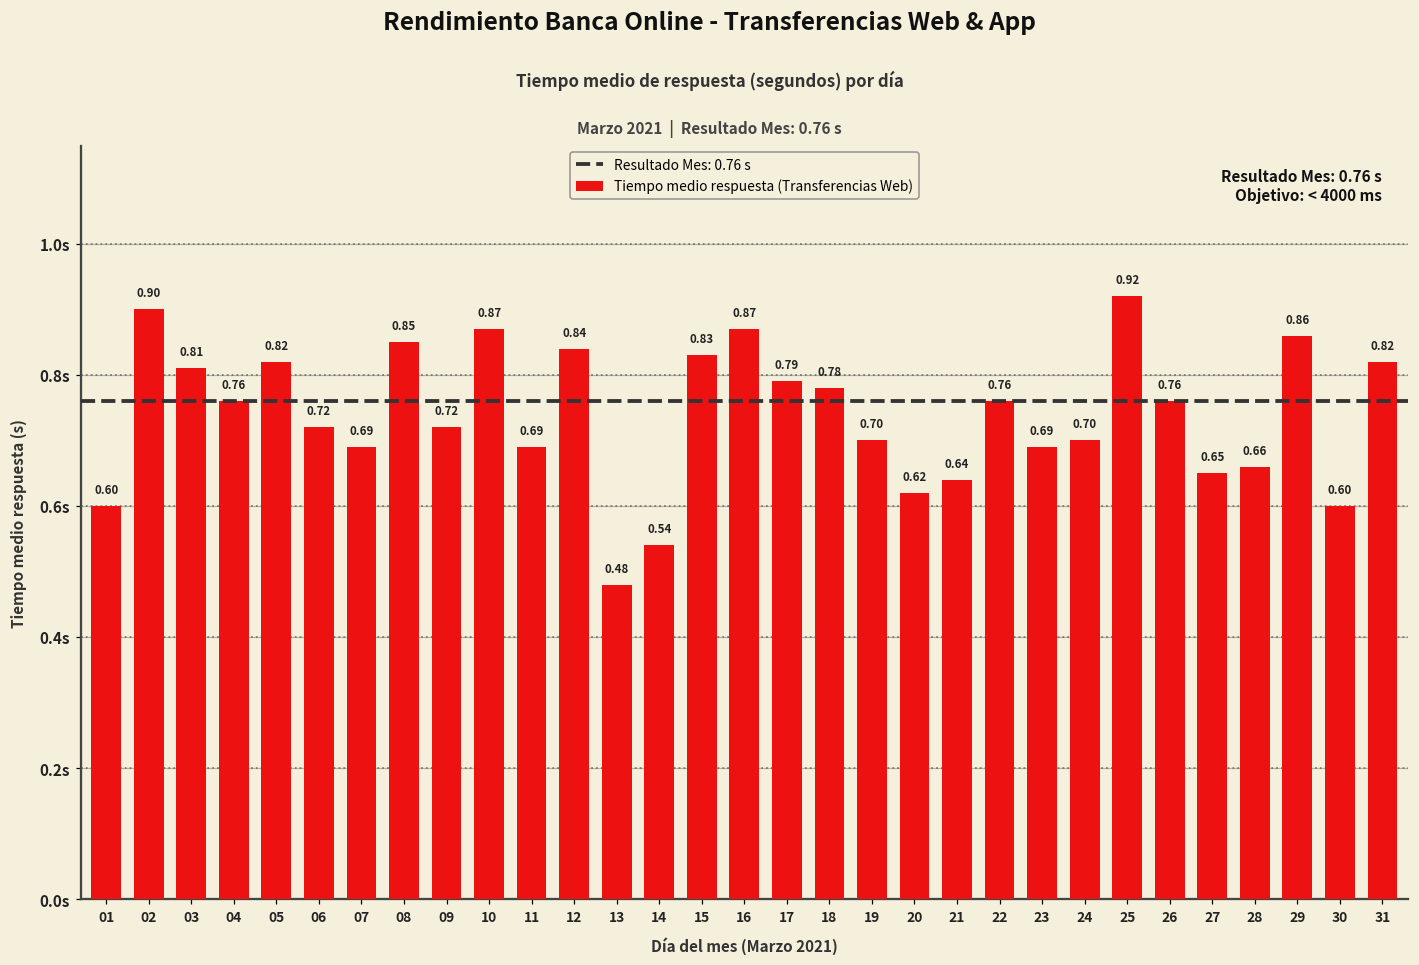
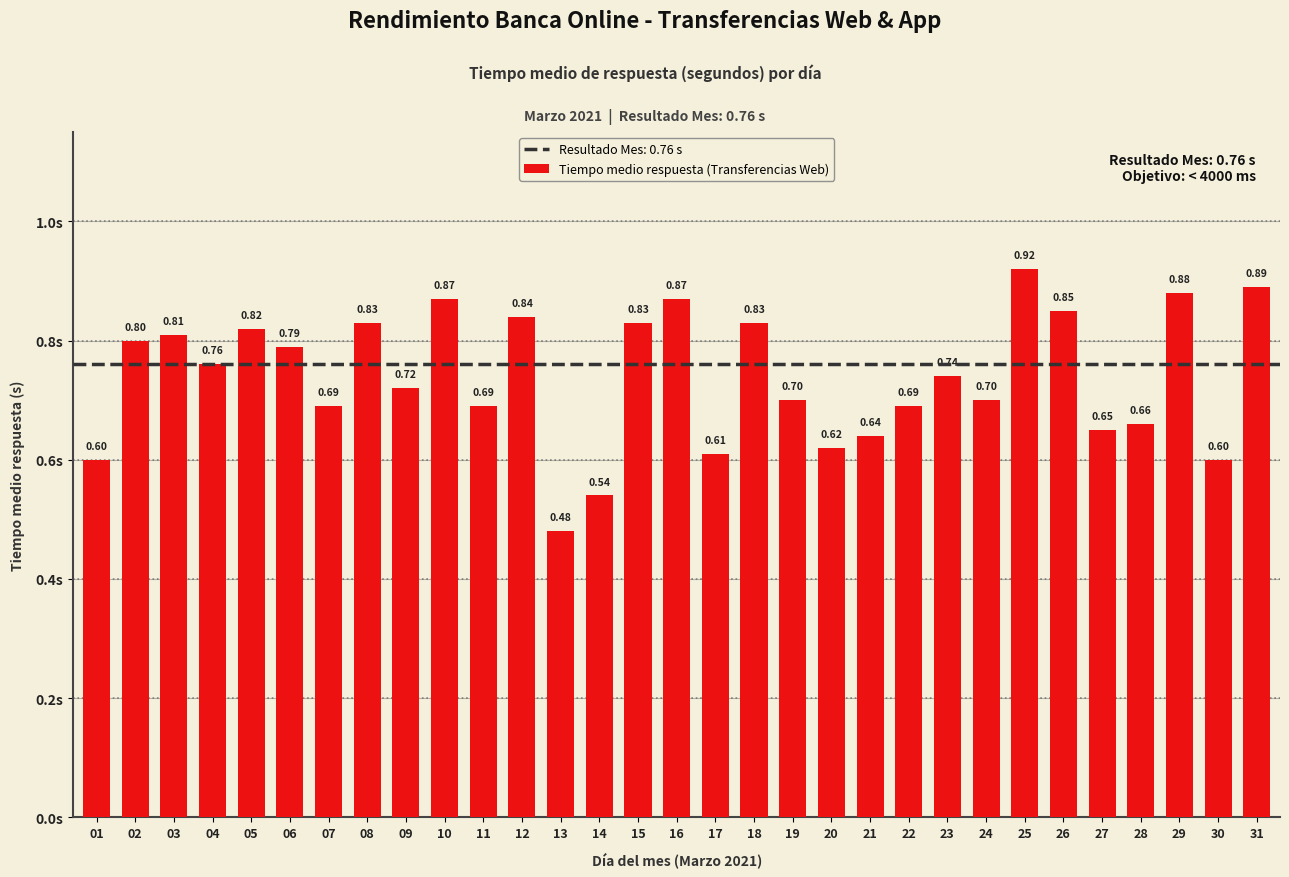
  {
    "01": 0.60,
-   "02": 0.90,
+   "02": 0.80,
    "03": 0.81,
    "04": 0.76,
    "05": 0.82,
-   "06": 0.72,
+   "06": 0.79,
    "07": 0.69,
-   "08": 0.85,
+   "08": 0.83,
    "09": 0.72,
    "10": 0.87,
    "11": 0.69,
    "12": 0.84,
    "13": 0.48,
    "14": 0.54,
    "15": 0.83,
    "16": 0.87,
-   "17": 0.79,
-   "18": 0.78,
+   "17": 0.61,
+   "18": 0.83,
    "19": 0.70,
    "20": 0.62,
    "21": 0.64,
-   "22": 0.76,
-   "23": 0.69,
+   "22": 0.69,
+   "23": 0.74,
    "24": 0.70,
    "25": 0.92,
-   "26": 0.76,
+   "26": 0.85,
    "27": 0.65,
    "28": 0.66,
-   "29": 0.86,
+   "29": 0.88,
    "30": 0.60,
-   "31": 0.82
+   "31": 0.89
  }
